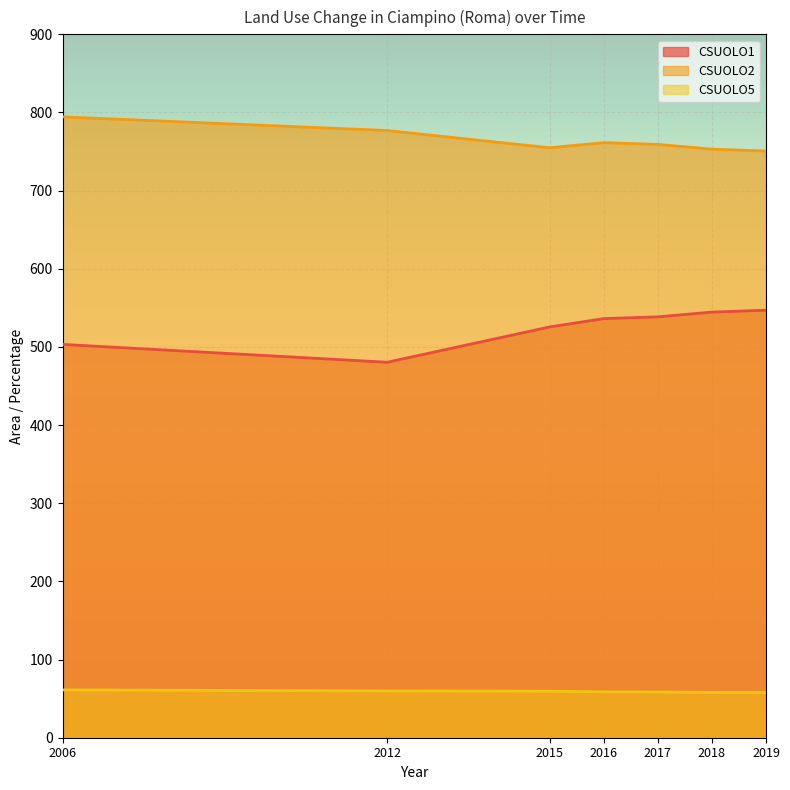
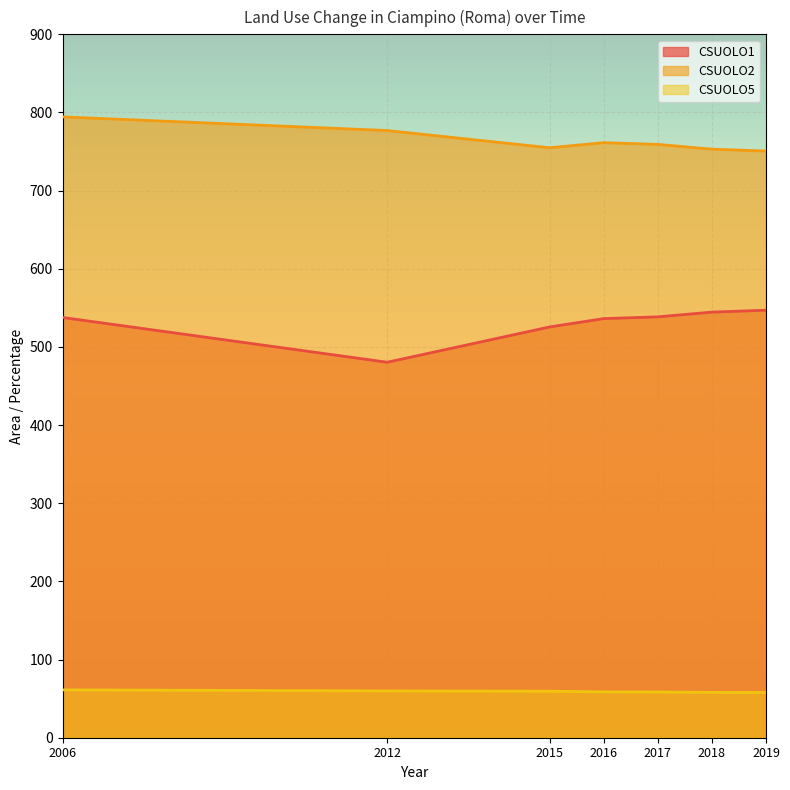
  {
    "CSUOLO1": {
-     "2006": 500,
+     "2006": 540,
      "2012": 480,
      "2015": 530,
      "2016": 540,
      "2017": 540,
      "2018": 540,
      "2019": 550
    }
  }
